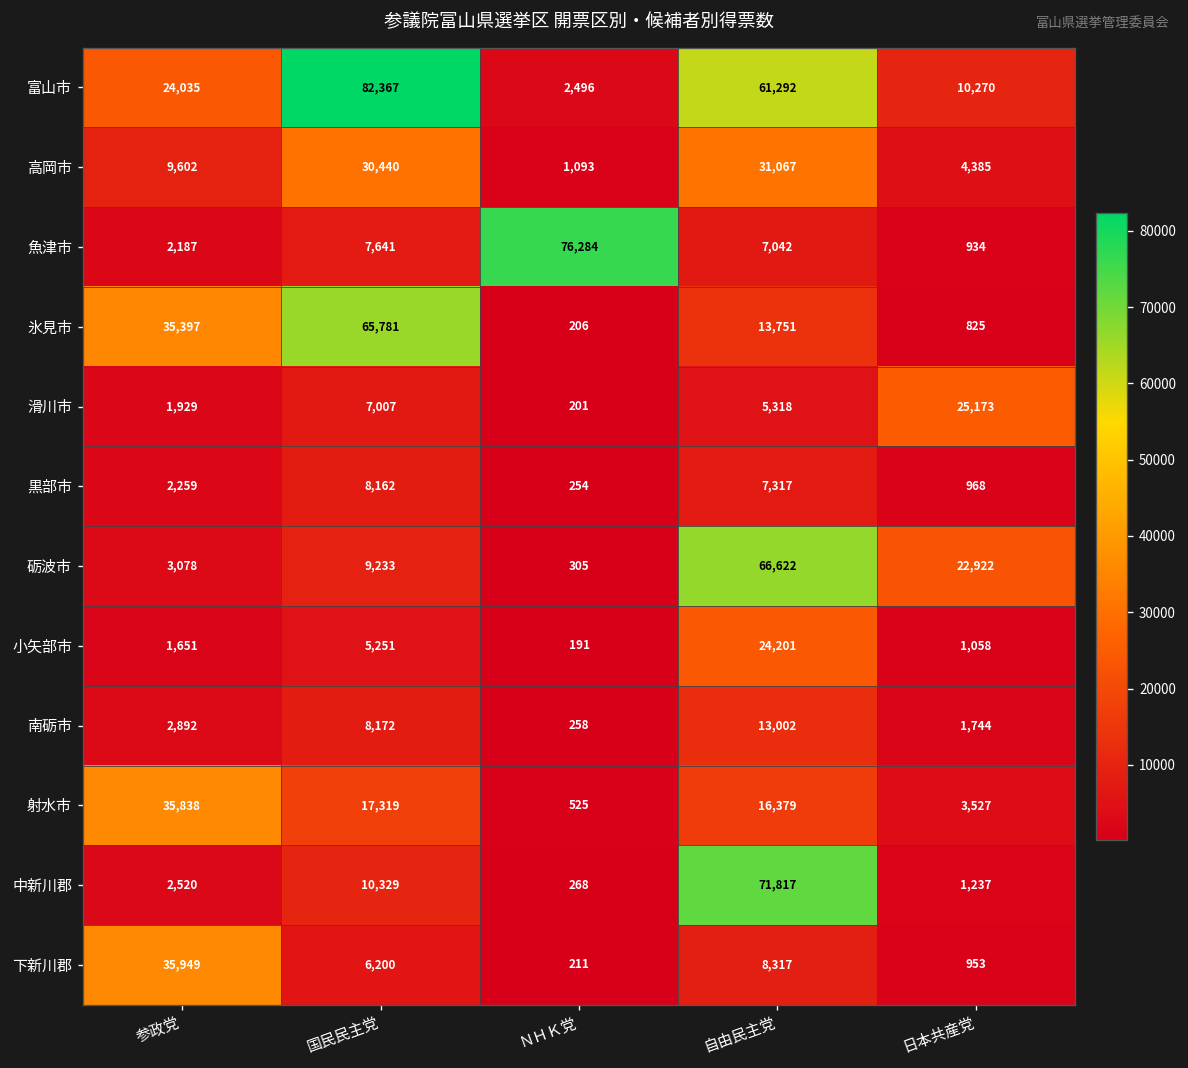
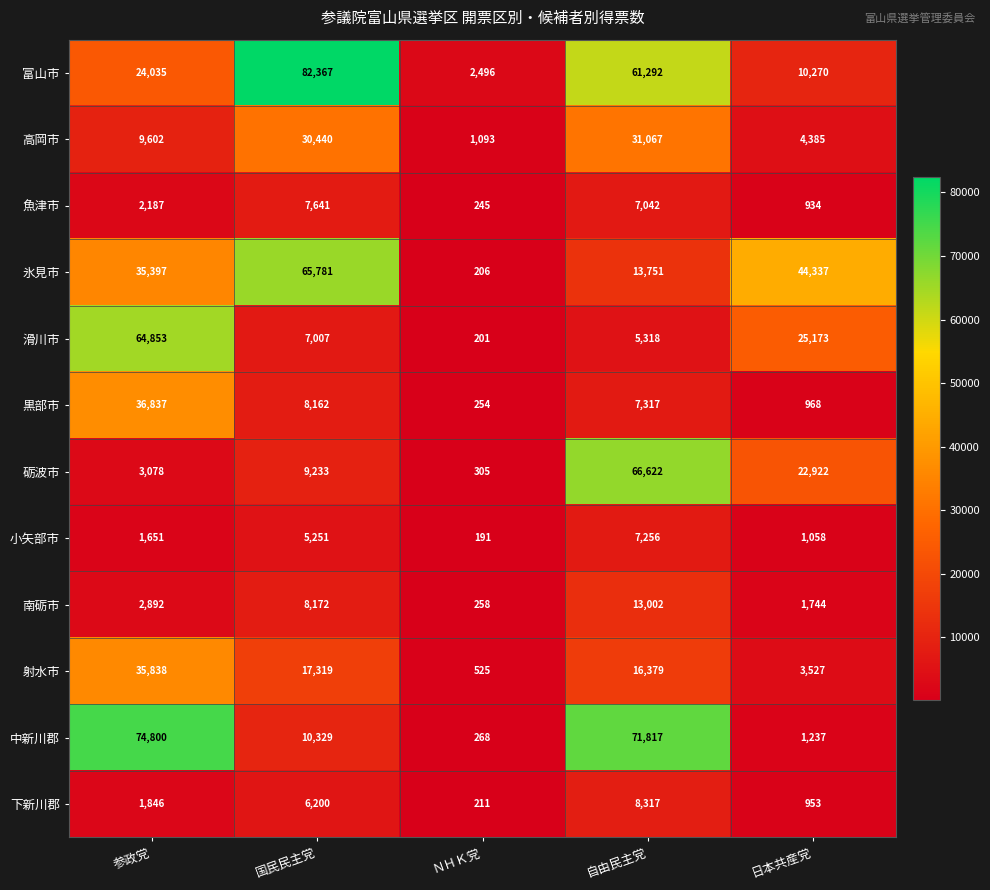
  {
    "富山市": {
      "参政党": "24,035",
      "国民民主党": "82,367",
      "ＮＨＫ党": "2,496",
      "自由民主党": "61,292",
      "日本共産党": "10,270"
    },
    "高岡市": {
      "参政党": "9,602",
      "国民民主党": "30,440",
      "ＮＨＫ党": "1,093",
      "自由民主党": "31,067",
      "日本共産党": "4,385"
    },
    "魚津市": {
      "参政党": "2,187",
      "国民民主党": "7,641",
-     "ＮＨＫ党": "76,284",
+     "ＮＨＫ党": "245",
      "自由民主党": "7,042",
      "日本共産党": "934"
    },
    "氷見市": {
      "参政党": "35,397",
      "国民民主党": "65,781",
      "ＮＨＫ党": "206",
      "自由民主党": "13,751",
-     "日本共産党": "825"
+     "日本共産党": "44,337"
    },
    "滑川市": {
-     "参政党": "1,929",
+     "参政党": "64,853",
      "国民民主党": "7,007",
      "ＮＨＫ党": "201",
      "自由民主党": "5,318",
      "日本共産党": "25,173"
    },
    "黒部市": {
-     "参政党": "2,259",
+     "参政党": "36,837",
      "国民民主党": "8,162",
      "ＮＨＫ党": "254",
      "自由民主党": "7,317",
      "日本共産党": "968"
    },
    "砺波市": {
      "参政党": "3,078",
      "国民民主党": "9,233",
      "ＮＨＫ党": "305",
      "自由民主党": "66,622",
      "日本共産党": "22,922"
    },
    "小矢部市": {
      "参政党": "1,651",
      "国民民主党": "5,251",
      "ＮＨＫ党": "191",
-     "自由民主党": "24,201",
+     "自由民主党": "7,256",
      "日本共産党": "1,058"
    },
    "南砺市": {
      "参政党": "2,892",
      "国民民主党": "8,172",
      "ＮＨＫ党": "258",
      "自由民主党": "13,002",
      "日本共産党": "1,744"
    },
    "射水市": {
      "参政党": "35,838",
      "国民民主党": "17,319",
      "ＮＨＫ党": "525",
      "自由民主党": "16,379",
      "日本共産党": "3,527"
    },
    "中新川郡": {
-     "参政党": "2,520",
+     "参政党": "74,800",
      "国民民主党": "10,329",
      "ＮＨＫ党": "268",
      "自由民主党": "71,817",
      "日本共産党": "1,237"
    },
    "下新川郡": {
-     "参政党": "35,949",
+     "参政党": "1,846",
      "国民民主党": "6,200",
      "ＮＨＫ党": "211",
      "自由民主党": "8,317",
      "日本共産党": "953"
    }
  }
